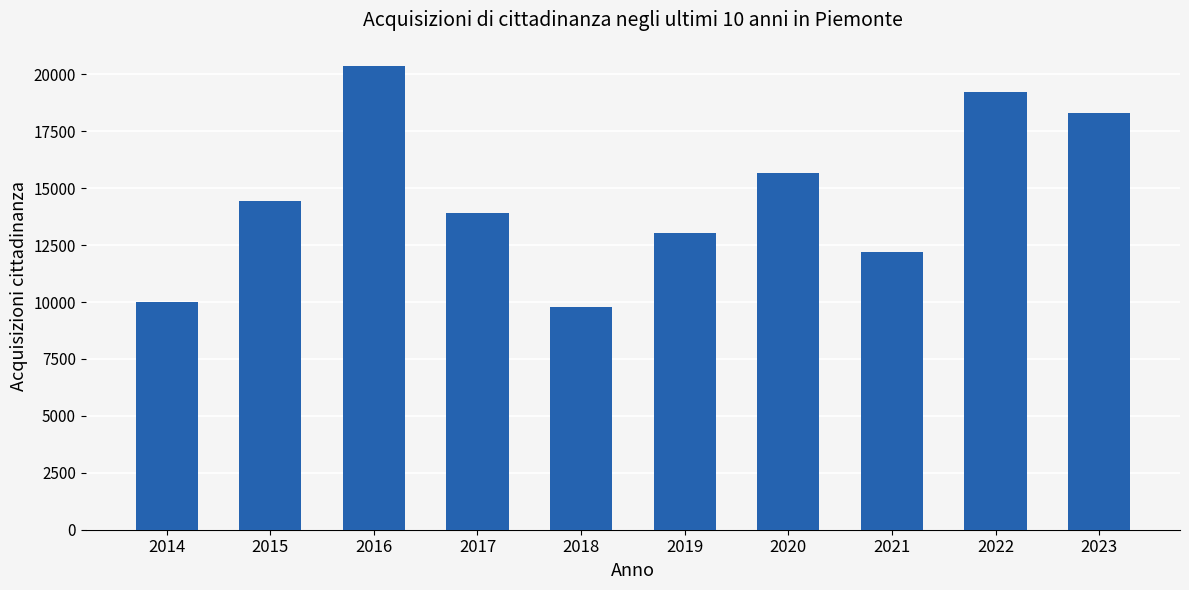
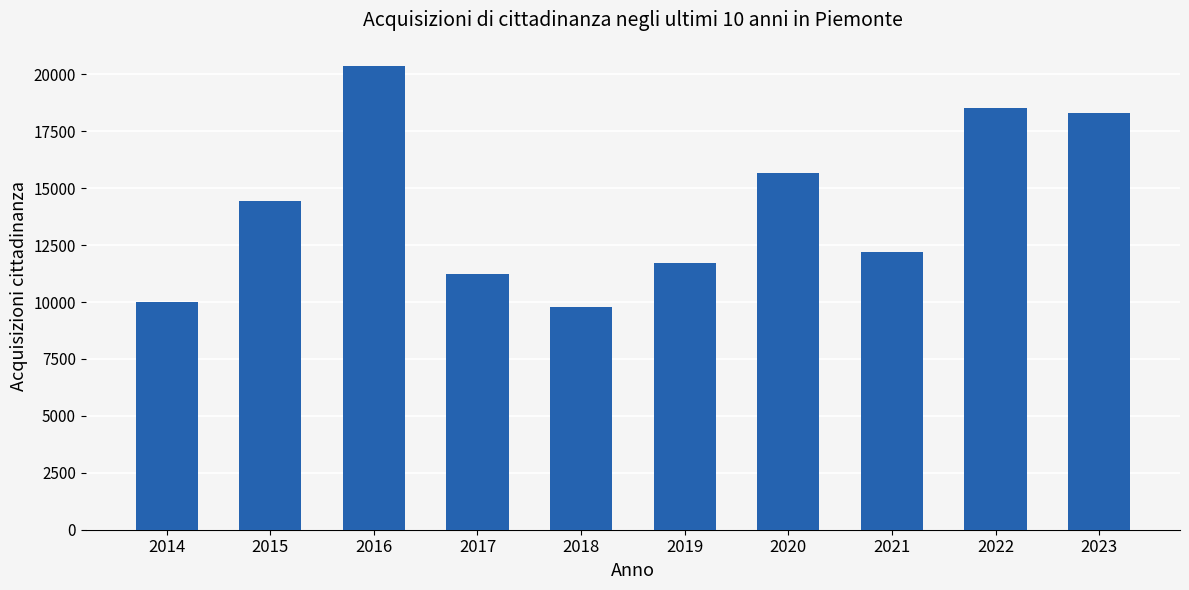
  {
    "2014": 10000,
    "2015": 14400,
    "2016": 20400,
-   "2017": 13900,
+   "2017": 11200,
    "2018": 9800,
-   "2019": 13000,
+   "2019": 11700,
    "2020": 15700,
    "2021": 12200,
-   "2022": 19200,
+   "2022": 18500,
    "2023": 18300
  }
